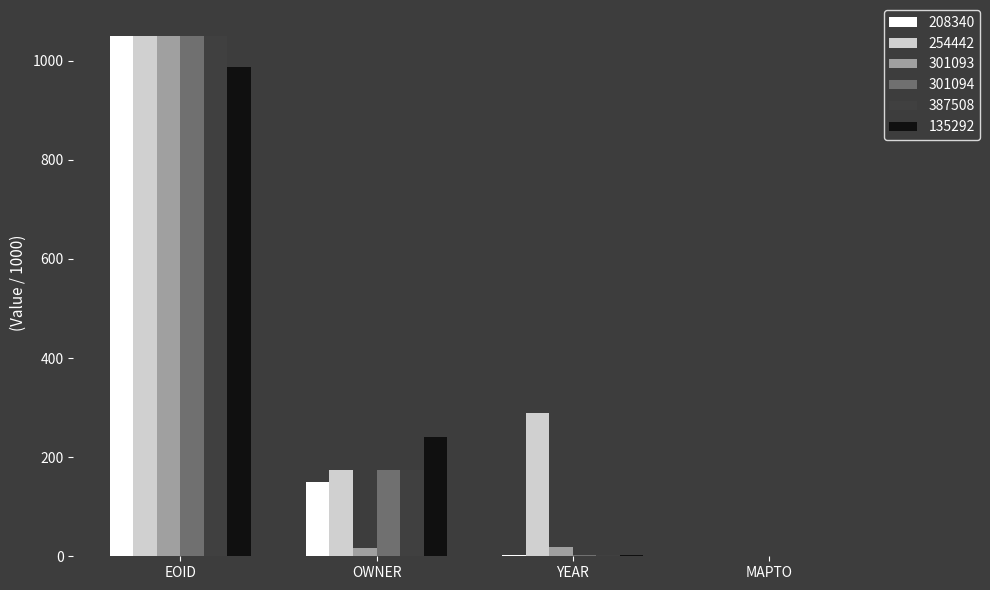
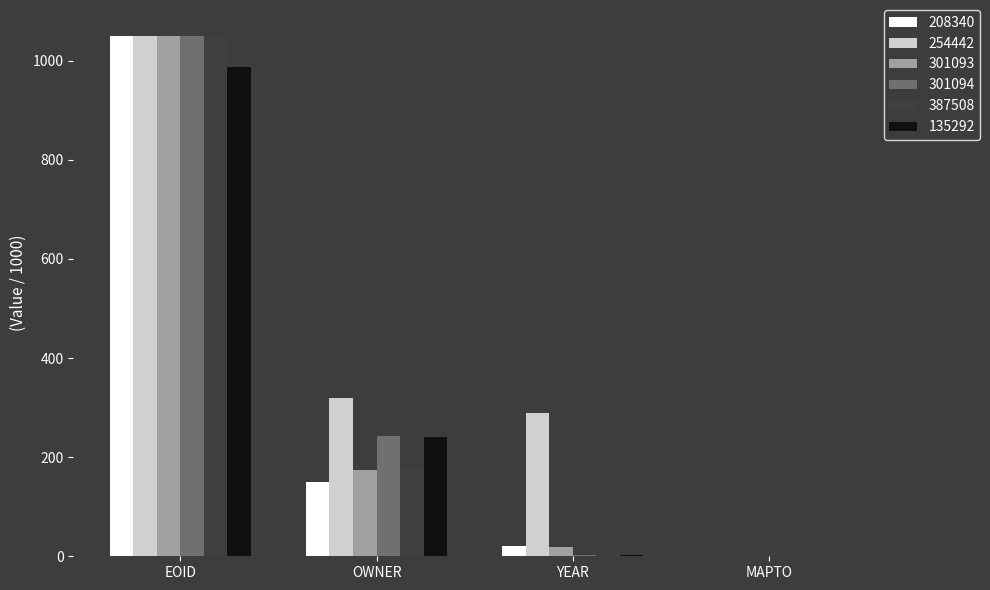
  {
    "208340": {
      "EOID": 1050,
      "OWNER": 150,
-     "YEAR": 0,
+     "YEAR": 20,
      "MAPTO": 0
    },
    "254442": {
      "EOID": 1050,
-     "OWNER": 170,
+     "OWNER": 320,
      "YEAR": 290,
      "MAPTO": 0
    },
    "301093": {
      "EOID": 1050,
-     "OWNER": 20,
+     "OWNER": 170,
      "YEAR": 20,
      "MAPTO": 0
    },
    "301094": {
      "EOID": 1050,
-     "OWNER": 170,
+     "OWNER": 240,
      "MAPTO": 0
    },
    "387508": {
      "EOID": 1050,
      "OWNER": 170,
      "MAPTO": 0
    },
    "135292": {
      "EOID": 990,
      "OWNER": 240,
      "MAPTO": 0
    }
  }
